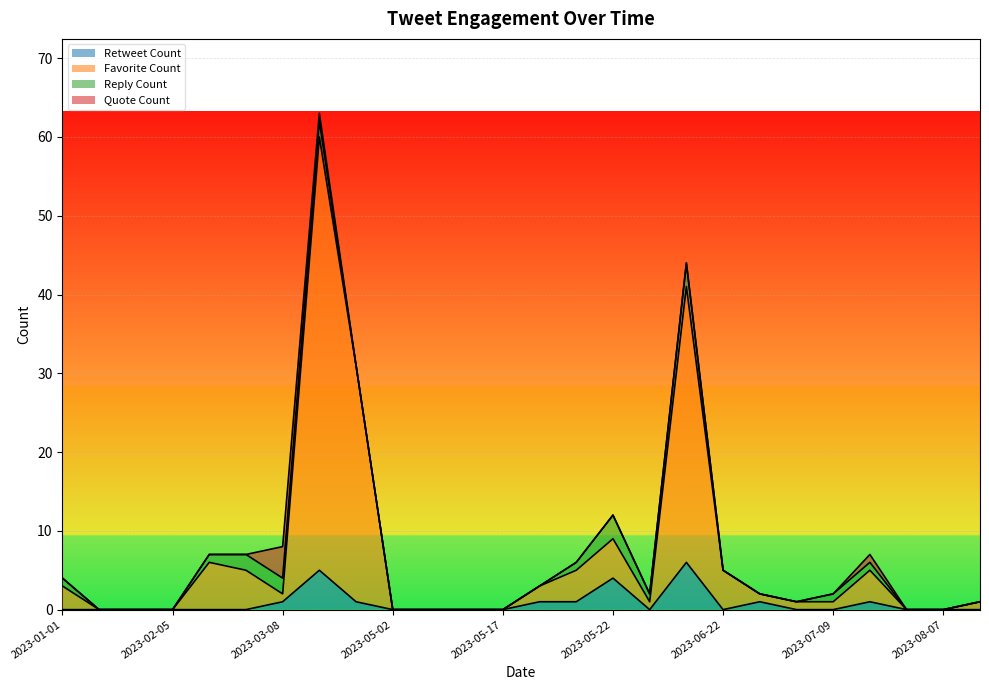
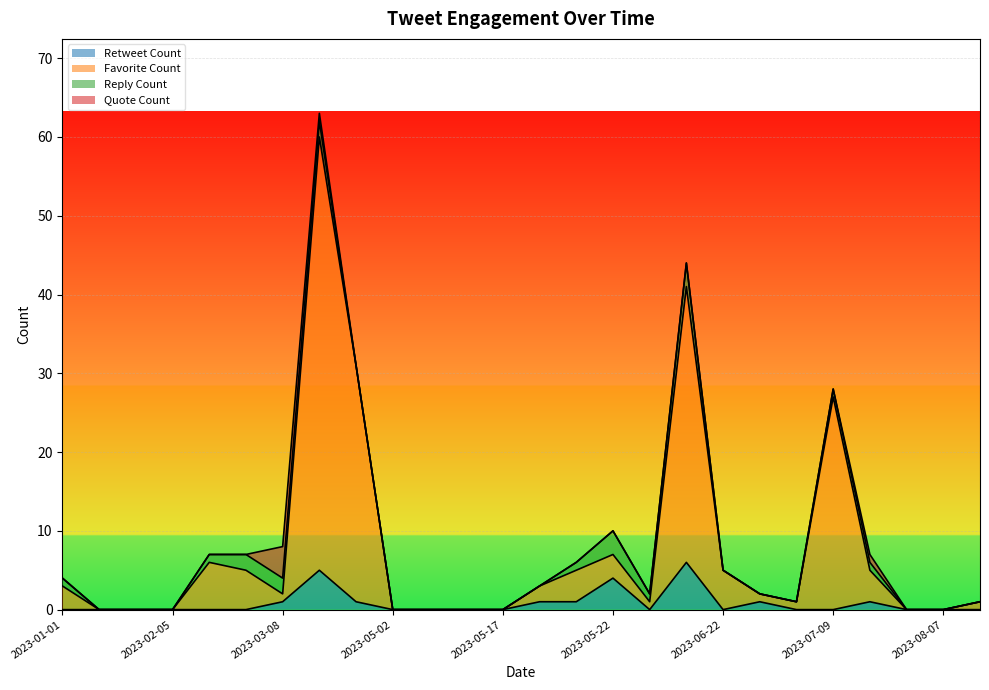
  {
    "Retweet Count": {
      "2023-01-01": 0,
      "2023-03-08": 1,
      "2023-05-22": 4,
      "2023-06-22": 0,
      "2023-07-09": 0
    },
    "Favorite Count": {
      "2023-01-01": 3,
      "2023-03-08": 1,
-     "2023-05-22": 5,
-     "2023-07-09": 1
+     "2023-05-22": 3,
+     "2023-07-09": 27
    },
    "Reply Count": {
      "2023-03-08": 2
    },
    "Quote Count": {
      "2023-03-08": 4
    }
  }
